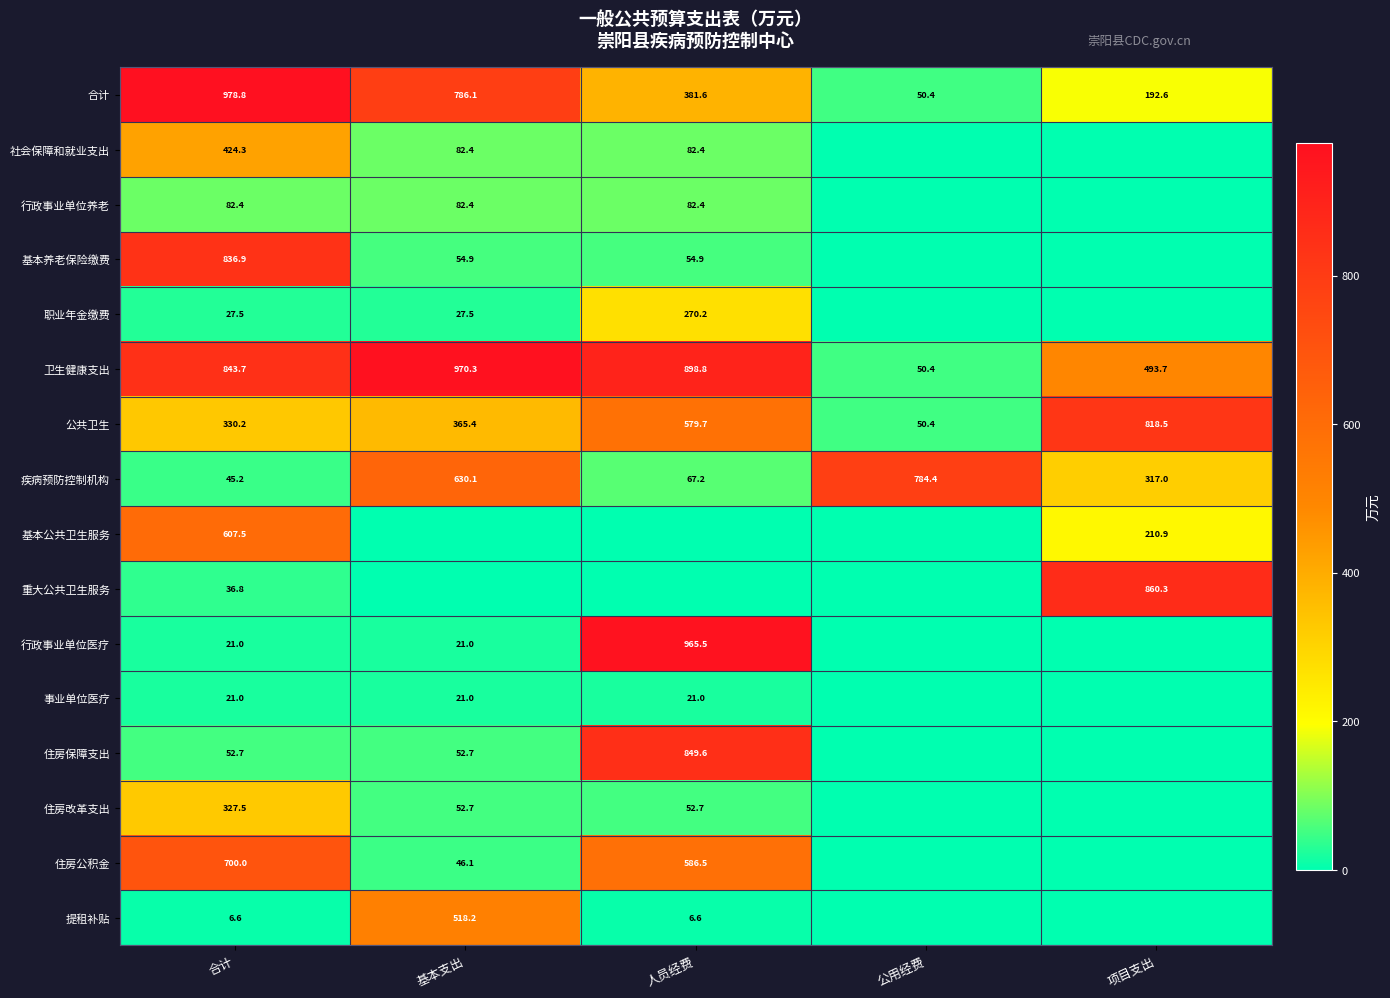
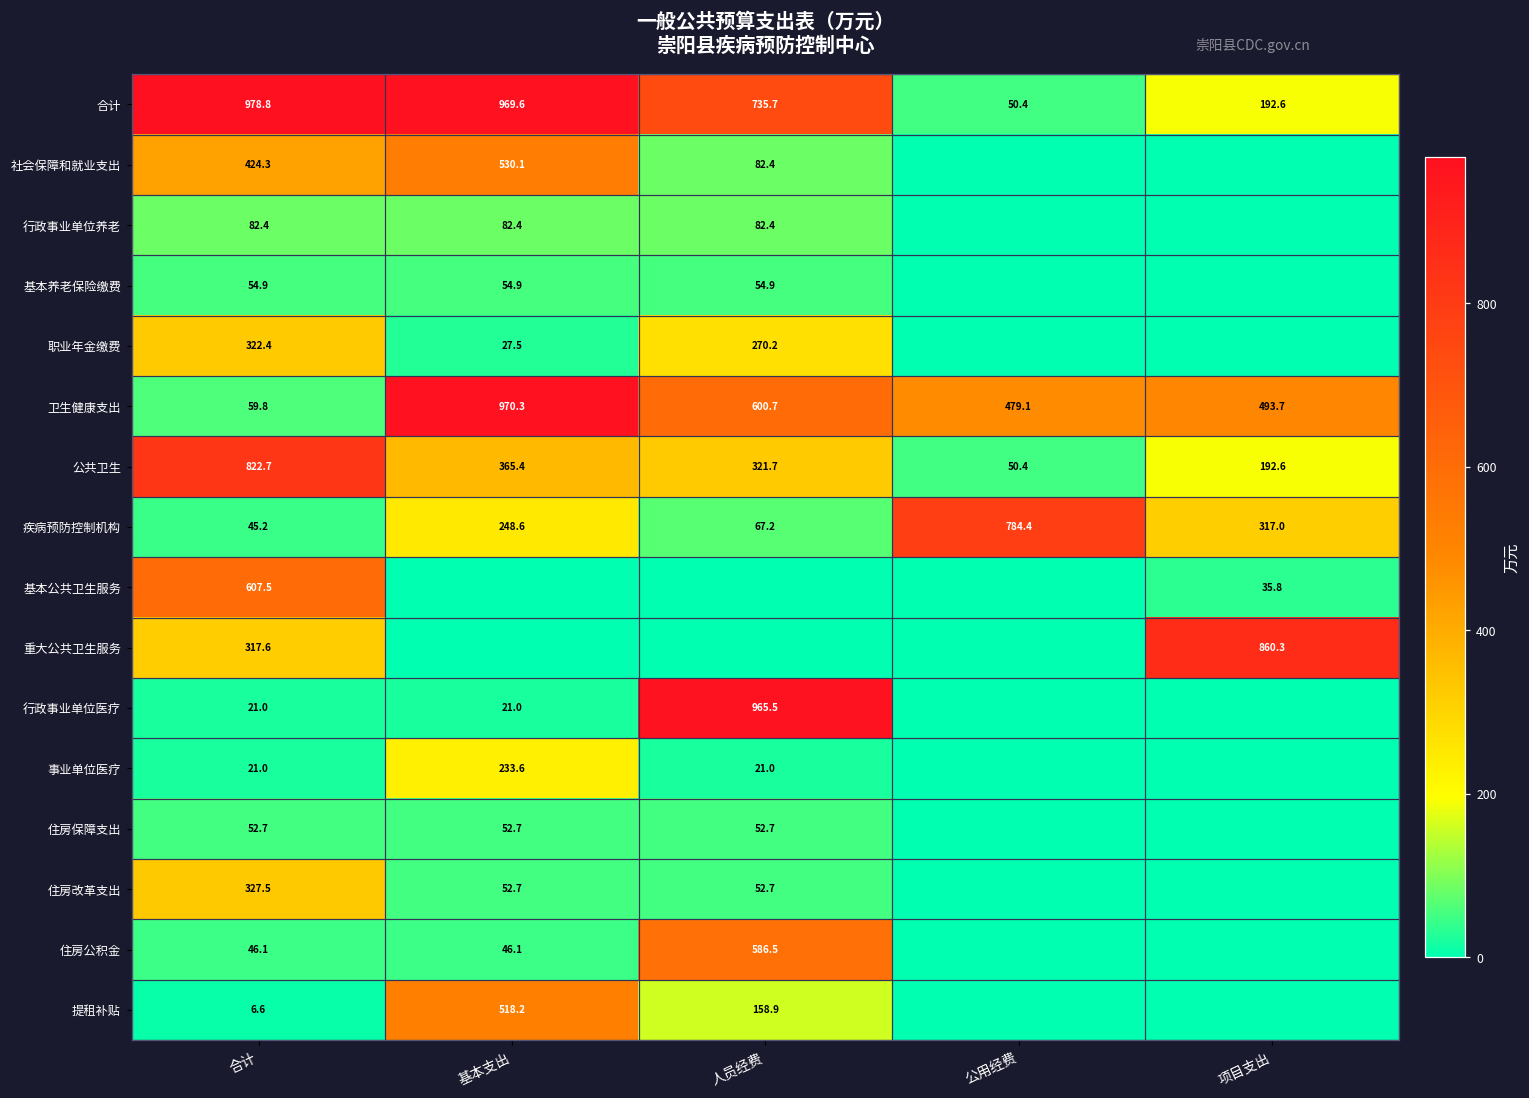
  {
    "合计": {
      "合计": 978.8,
-     "基本支出": 786.1,
-     "人员经费": 381.6,
+     "基本支出": 969.6,
+     "人员经费": 735.7,
      "公用经费": 50.4,
      "项目支出": 192.6
    },
    "社会保障和就业支出": {
      "合计": 424.3,
-     "基本支出": 82.4,
+     "基本支出": 530.1,
      "人员经费": 82.4
    },
    "行政事业单位养老": {
      "合计": 82.4,
      "基本支出": 82.4,
      "人员经费": 82.4
    },
    "基本养老保险缴费": {
-     "合计": 836.9,
+     "合计": 54.9,
      "基本支出": 54.9,
      "人员经费": 54.9
    },
    "职业年金缴费": {
-     "合计": 27.5,
+     "合计": 322.4,
      "基本支出": 27.5,
      "人员经费": 270.2
    },
    "卫生健康支出": {
-     "合计": 843.7,
+     "合计": 59.8,
      "基本支出": 970.3,
-     "人员经费": 898.8,
-     "公用经费": 50.4,
+     "人员经费": 600.7,
+     "公用经费": 479.1,
      "项目支出": 493.7
    },
    "公共卫生": {
-     "合计": 330.2,
+     "合计": 822.7,
      "基本支出": 365.4,
-     "人员经费": 579.7,
+     "人员经费": 321.7,
      "公用经费": 50.4,
-     "项目支出": 818.5
+     "项目支出": 192.6
    },
    "疾病预防控制机构": {
      "合计": 45.2,
-     "基本支出": 630.1,
+     "基本支出": 248.6,
      "人员经费": 67.2,
      "公用经费": 784.4,
      "项目支出": 317.0
    },
    "基本公共卫生服务": {
      "合计": 607.5,
-     "项目支出": 210.9
+     "项目支出": 35.8
    },
    "重大公共卫生服务": {
-     "合计": 36.8,
+     "合计": 317.6,
      "项目支出": 860.3
    },
    "行政事业单位医疗": {
      "合计": 21.0,
      "基本支出": 21.0,
      "人员经费": 965.5
    },
    "事业单位医疗": {
      "合计": 21.0,
-     "基本支出": 21.0,
+     "基本支出": 233.6,
      "人员经费": 21.0
    },
    "住房保障支出": {
      "合计": 52.7,
      "基本支出": 52.7,
-     "人员经费": 849.6
+     "人员经费": 52.7
    },
    "住房改革支出": {
      "合计": 327.5,
      "基本支出": 52.7,
      "人员经费": 52.7
    },
    "住房公积金": {
-     "合计": 700.0,
+     "合计": 46.1,
      "基本支出": 46.1,
      "人员经费": 586.5
    },
    "提租补贴": {
      "合计": 6.6,
      "基本支出": 518.2,
-     "人员经费": 6.6
+     "人员经费": 158.9
    }
  }
